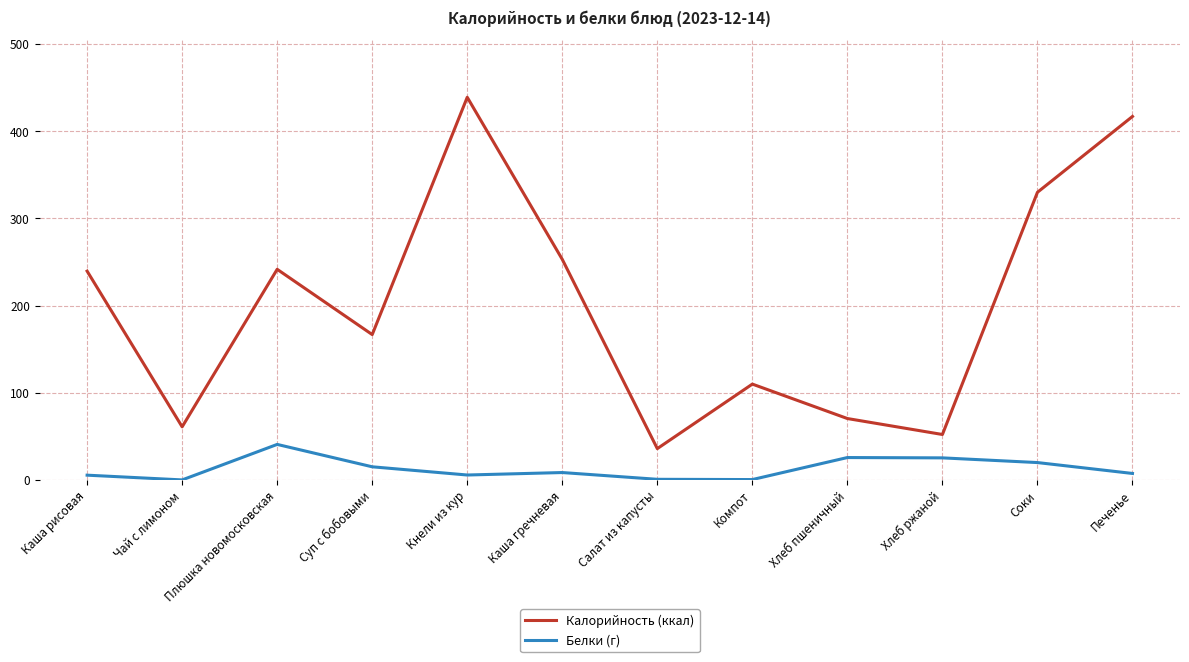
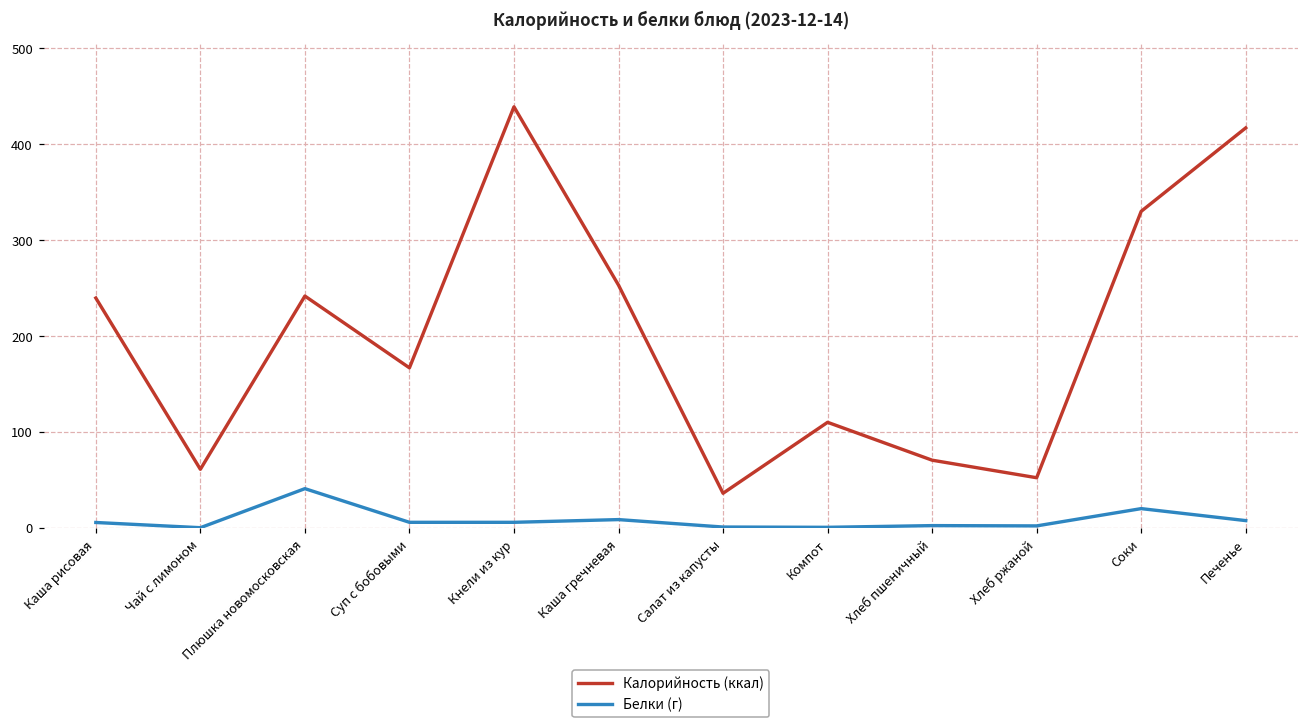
  {
    "Калорийность (ккал)": {
      "Каша рисовая": 240,
      "Чай с лимоном": 60,
      "Плюшка новомосковская": 240,
      "Суп с бобовыми": 170,
      "Кнели из кур": 440,
      "Каша гречневая": 250,
      "Салат из капусты": 40,
      "Компот": 110,
      "Хлеб пшеничный": 70,
      "Хлеб ржаной": 50,
      "Соки": 330,
      "Печенье": 420
    },
    "Белки (г)": {
      "Каша рисовая": 10,
      "Чай с лимоном": 0,
      "Плюшка новомосковская": 40,
-     "Суп с бобовыми": 20,
+     "Суп с бобовыми": 10,
      "Кнели из кур": 10,
      "Каша гречневая": 10,
      "Салат из капусты": 0,
      "Компот": 0,
-     "Хлеб пшеничный": 30,
-     "Хлеб ржаной": 30,
+     "Хлеб пшеничный": 0,
+     "Хлеб ржаной": 0,
      "Соки": 20,
      "Печенье": 10
    }
  }
